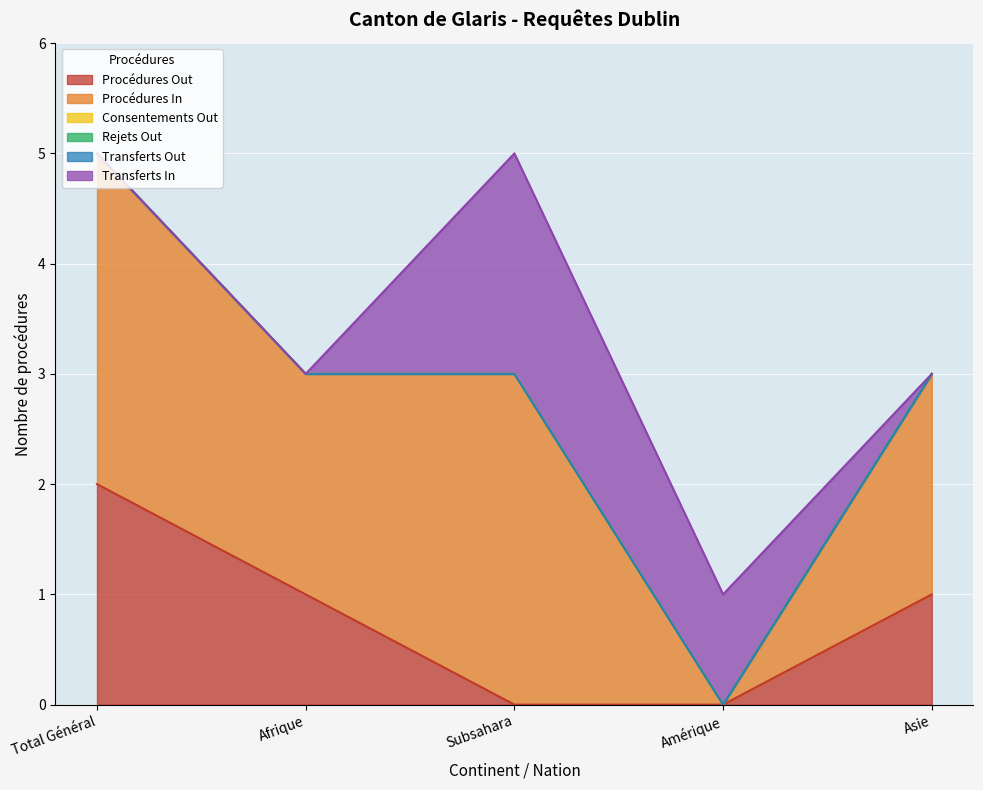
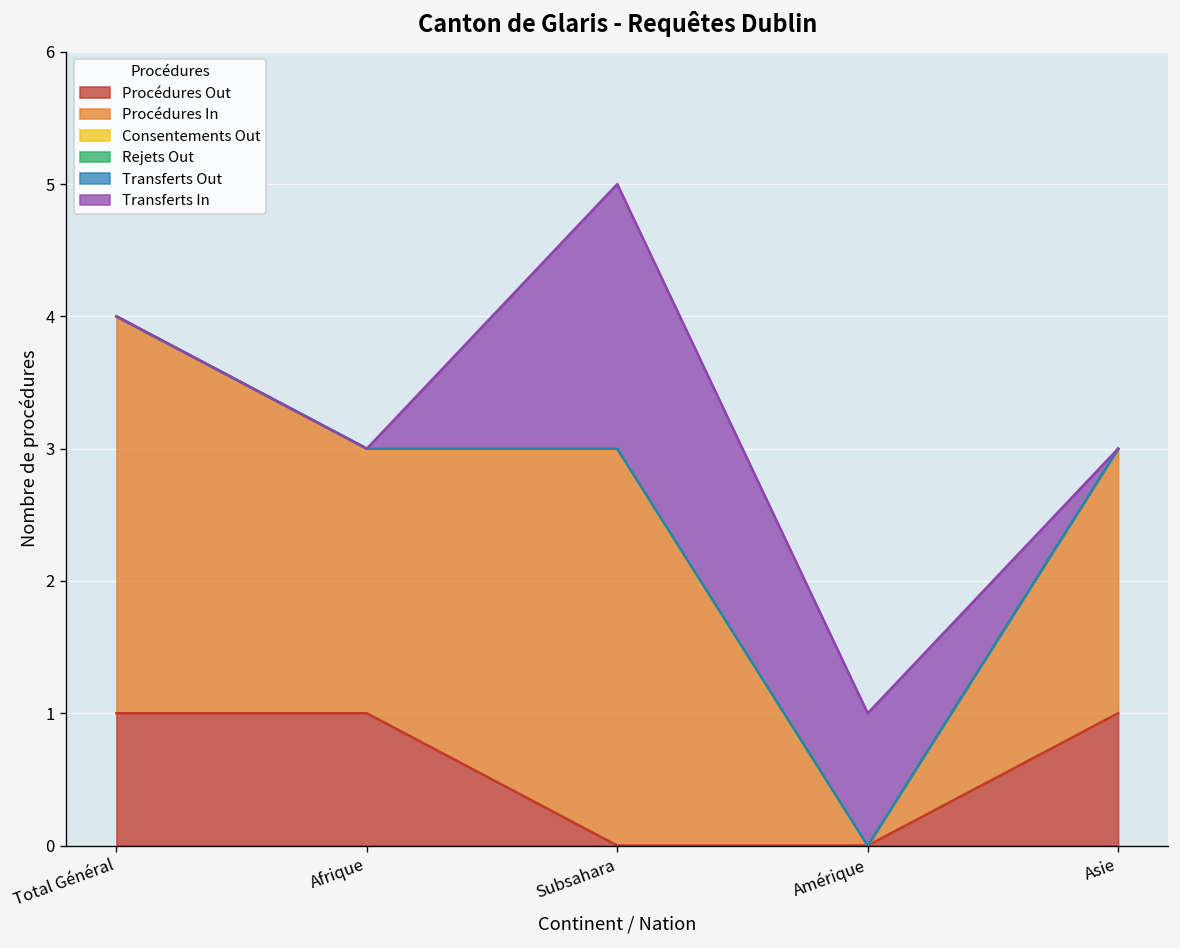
  {
    "Procédures Out": {
-     "Total Général": 2,
+     "Total Général": 1,
      "Afrique": 1,
      "Subsahara": 0,
      "Asie": 1
    },
    "Transferts In": {
      "Subsahara": 2,
      "Amérique": 1
    }
  }
